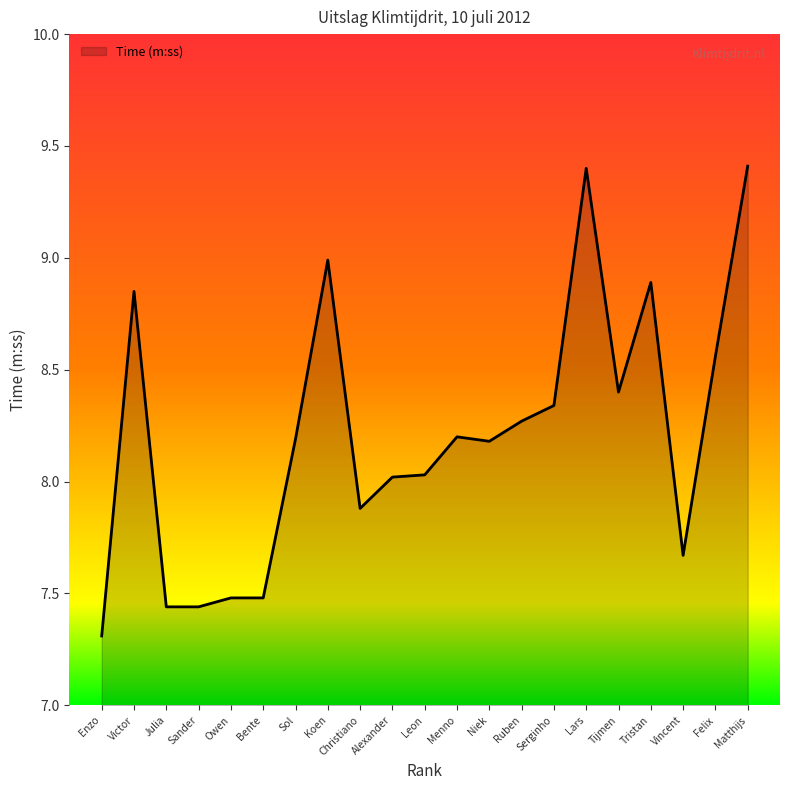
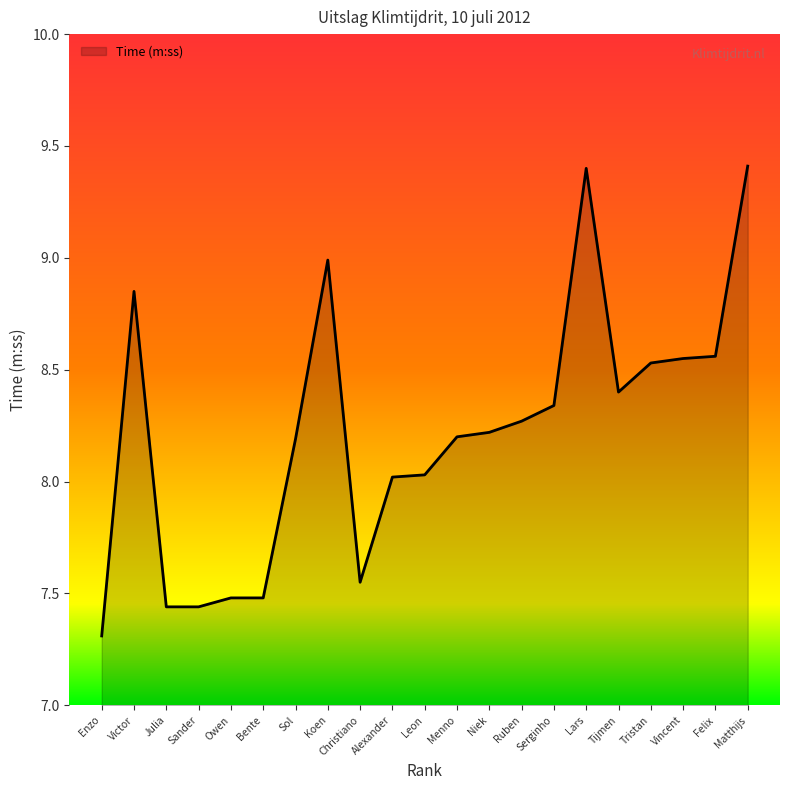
  {
    "Enzo": 7.31,
    "Victor": 8.85,
    "Julia": 7.44,
    "Sander": 7.44,
    "Owen": 7.48,
    "Bente": 7.48,
    "Sol": 8.19,
    "Koen": 8.99,
-   "Christiano": 7.88,
+   "Christiano": 7.55,
    "Alexander": 8.02,
    "Leon": 8.03,
    "Menno": 8.20,
-   "Niek": 8.18,
+   "Niek": 8.22,
    "Ruben": 8.27,
    "Serginho": 8.34,
    "Lars": 9.40,
    "Tijmen": 8.40,
-   "Tristan": 8.89,
-   "Vincent": 7.67,
+   "Tristan": 8.53,
+   "Vincent": 8.55,
    "Felix": 8.56,
    "Matthijs": 9.41
  }
